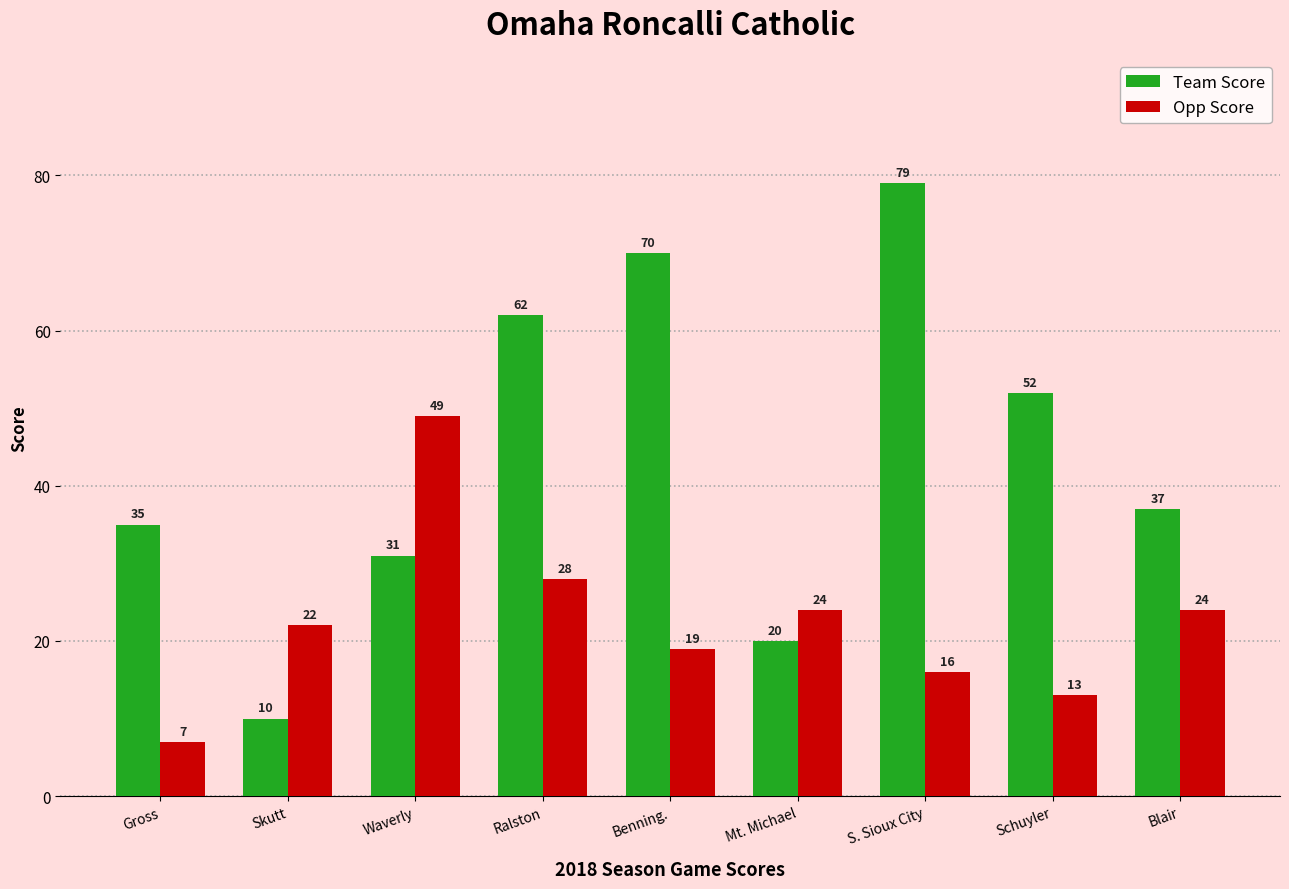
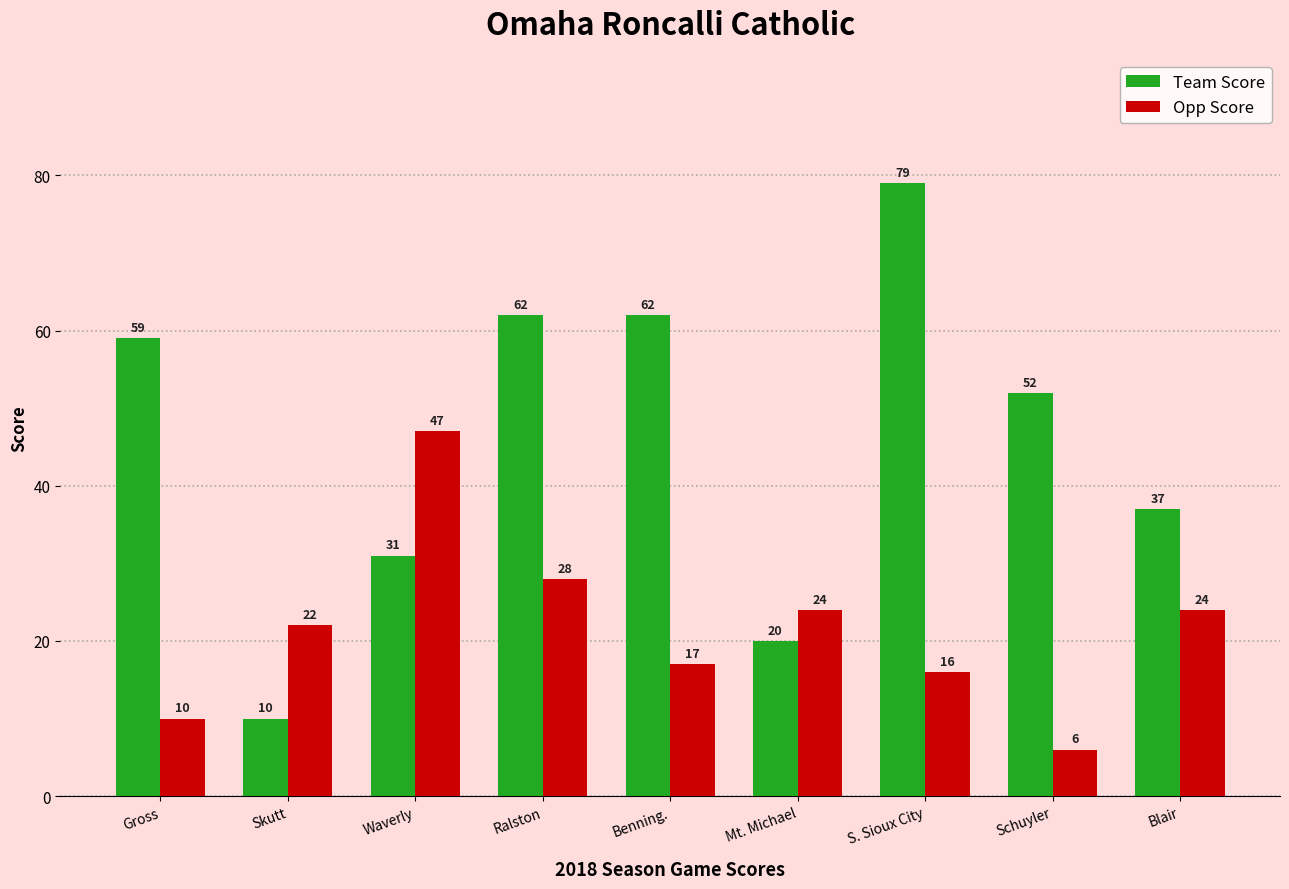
  {
    "Team Score": {
-     "Gross": 35,
+     "Gross": 59,
      "Skutt": 10,
      "Waverly": 31,
      "Ralston": 62,
-     "Benning.": 70,
+     "Benning.": 62,
      "Mt. Michael": 20,
      "S. Sioux City": 79,
      "Schuyler": 52,
      "Blair": 37
    },
    "Opp Score": {
-     "Gross": 7,
+     "Gross": 10,
      "Skutt": 22,
-     "Waverly": 49,
+     "Waverly": 47,
      "Ralston": 28,
-     "Benning.": 19,
+     "Benning.": 17,
      "Mt. Michael": 24,
      "S. Sioux City": 16,
-     "Schuyler": 13,
+     "Schuyler": 6,
      "Blair": 24
    }
  }
